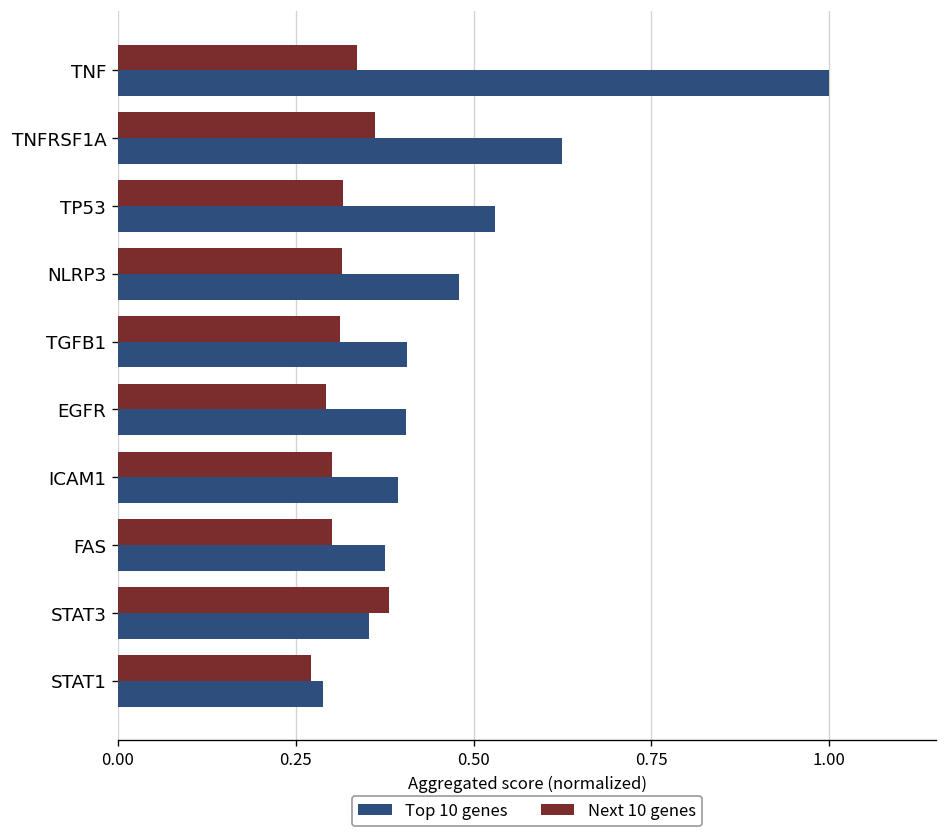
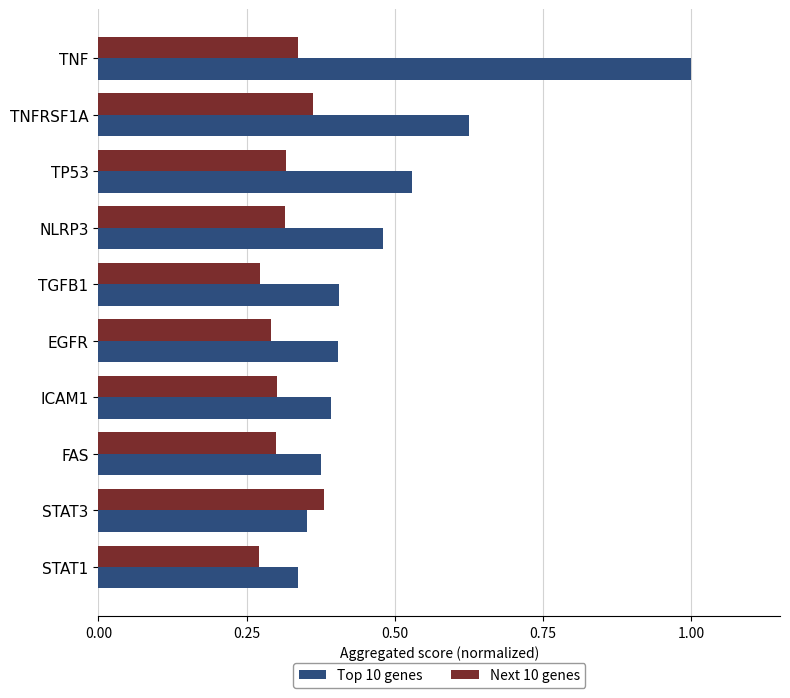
  {
    "Top 10 genes": {
      "TNF": 1.00,
      "TNFRSF1A": 0.62,
      "TP53": 0.53,
      "NLRP3": 0.48,
      "TGFB1": 0.41,
      "EGFR": 0.40,
      "ICAM1": 0.39,
      "FAS": 0.38,
      "STAT3": 0.35,
-     "STAT1": 0.29
+     "STAT1": 0.34
    },
    "Next 10 genes": {
      "TNF": 0.34,
      "TNFRSF1A": 0.36,
      "TP53": 0.32,
      "NLRP3": 0.31,
-     "TGFB1": 0.31,
+     "TGFB1": 0.27,
      "EGFR": 0.29,
      "ICAM1": 0.30,
      "FAS": 0.30,
      "STAT3": 0.38,
      "STAT1": 0.27
    }
  }
